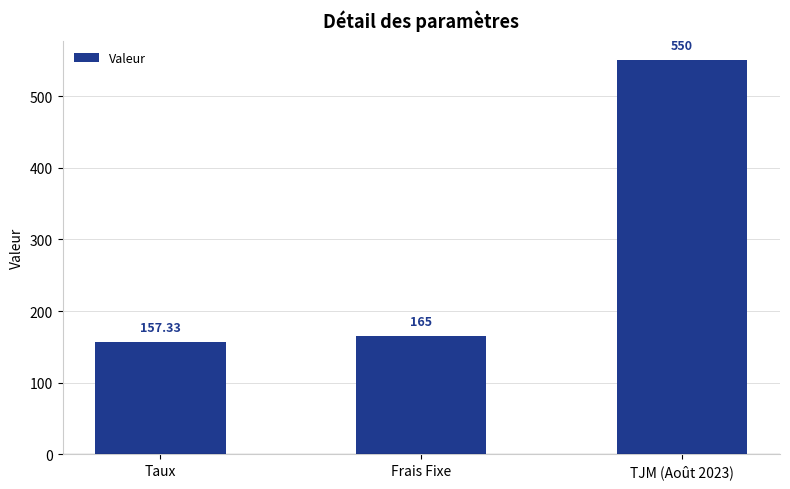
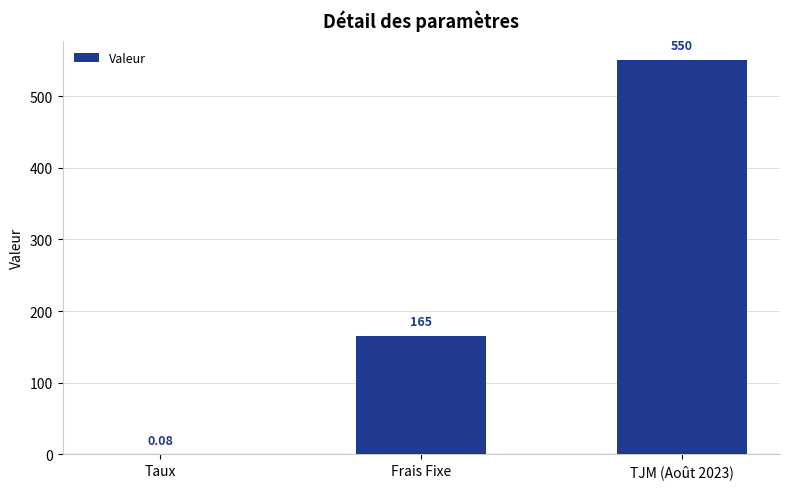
  {
-   "Taux": 157.33,
+   "Taux": 0.08,
    "Frais Fixe": 165,
    "TJM (Août 2023)": 550
  }
